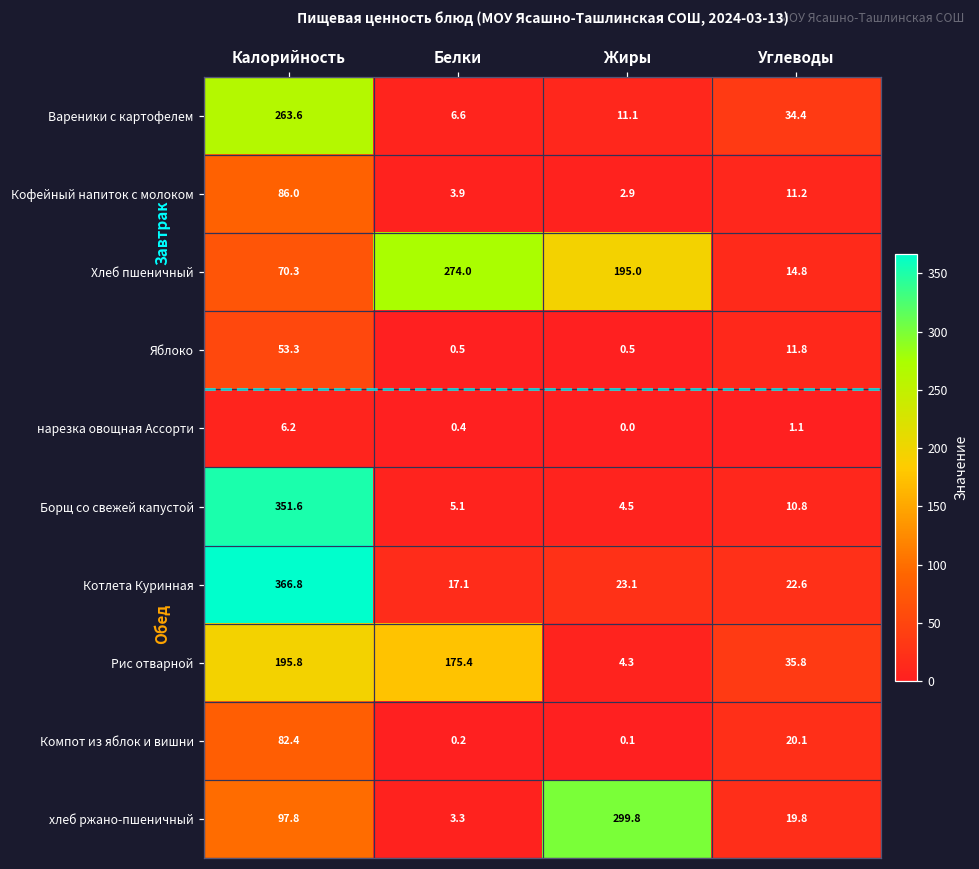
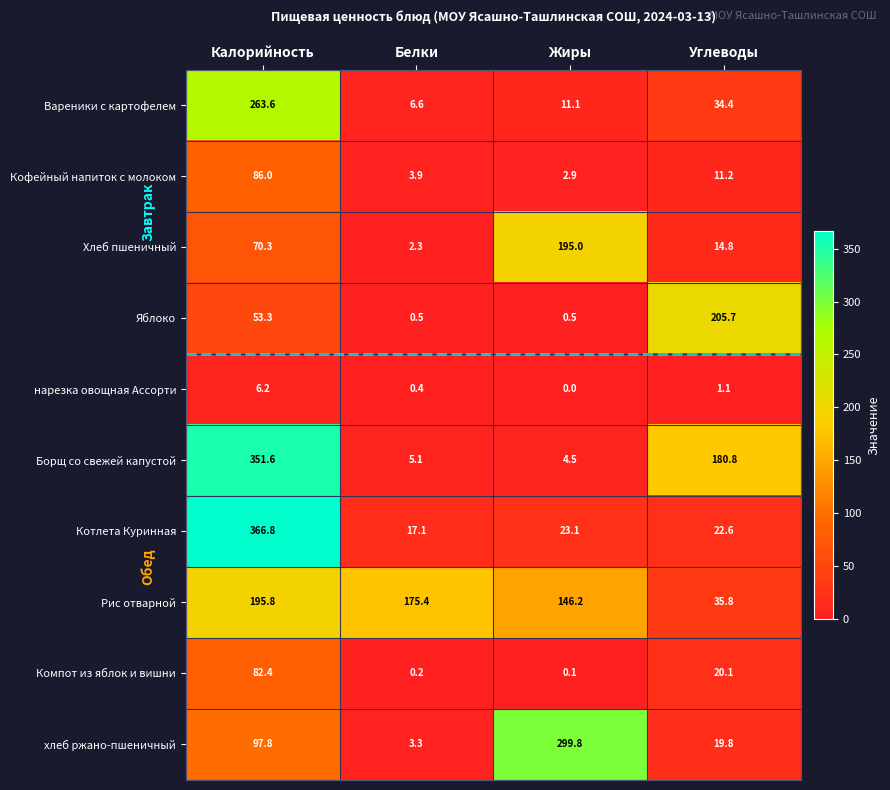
  {
    "Вареники с картофелем": {
      "Калорийность": 263.6,
      "Белки": 6.6,
      "Жиры": 11.1,
      "Углеводы": 34.4
    },
    "Кофейный напиток с молоком": {
      "Калорийность": 86.0,
      "Белки": 3.9,
      "Жиры": 2.9,
      "Углеводы": 11.2
    },
    "Хлеб пшеничный": {
      "Калорийность": 70.3,
-     "Белки": 274.0,
+     "Белки": 2.3,
      "Жиры": 195.0,
      "Углеводы": 14.8
    },
    "Яблоко": {
      "Калорийность": 53.3,
      "Белки": 0.5,
      "Жиры": 0.5,
-     "Углеводы": 11.8
+     "Углеводы": 205.7
    },
    "нарезка овощная Ассорти": {
      "Калорийность": 6.2,
      "Белки": 0.4,
      "Жиры": 0.0,
      "Углеводы": 1.1
    },
    "Борщ со свежей капустой": {
      "Калорийность": 351.6,
      "Белки": 5.1,
      "Жиры": 4.5,
-     "Углеводы": 10.8
+     "Углеводы": 180.8
    },
    "Котлета Куринная": {
      "Калорийность": 366.8,
      "Белки": 17.1,
      "Жиры": 23.1,
      "Углеводы": 22.6
    },
    "Рис отварной": {
      "Калорийность": 195.8,
      "Белки": 175.4,
-     "Жиры": 4.3,
+     "Жиры": 146.2,
      "Углеводы": 35.8
    },
    "Компот из яблок и вишни": {
      "Калорийность": 82.4,
      "Белки": 0.2,
      "Жиры": 0.1,
      "Углеводы": 20.1
    },
    "хлеб ржано-пшеничный": {
      "Калорийность": 97.8,
      "Белки": 3.3,
      "Жиры": 299.8,
      "Углеводы": 19.8
    }
  }
